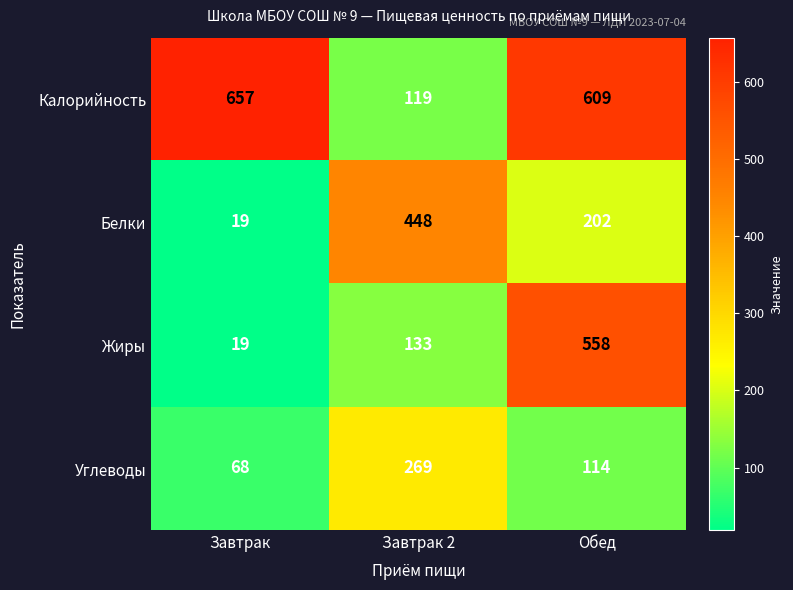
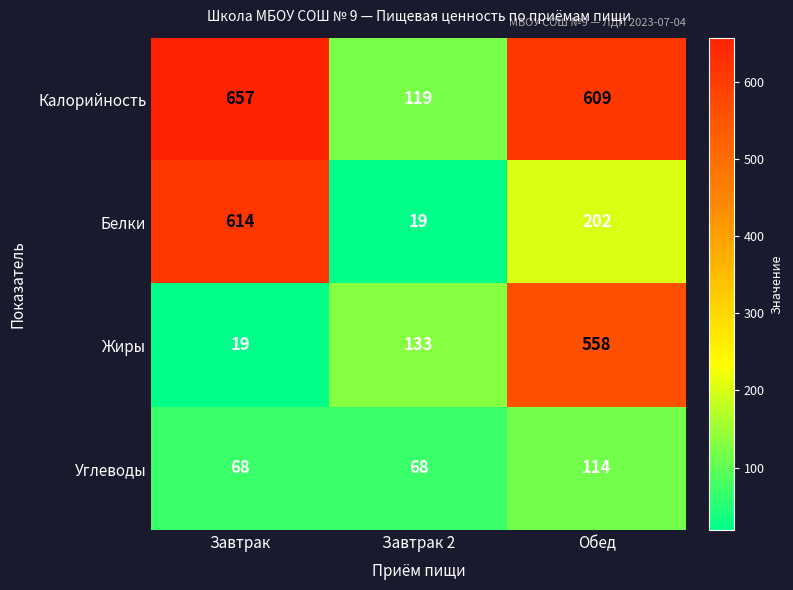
  {
    "Калорийность": {
      "Завтрак": 657,
      "Завтрак 2": 119,
      "Обед": 609
    },
    "Белки": {
-     "Завтрак": 19,
-     "Завтрак 2": 448,
+     "Завтрак": 614,
+     "Завтрак 2": 19,
      "Обед": 202
    },
    "Жиры": {
      "Завтрак": 19,
      "Завтрак 2": 133,
      "Обед": 558
    },
    "Углеводы": {
      "Завтрак": 68,
-     "Завтрак 2": 269,
+     "Завтрак 2": 68,
      "Обед": 114
    }
  }
